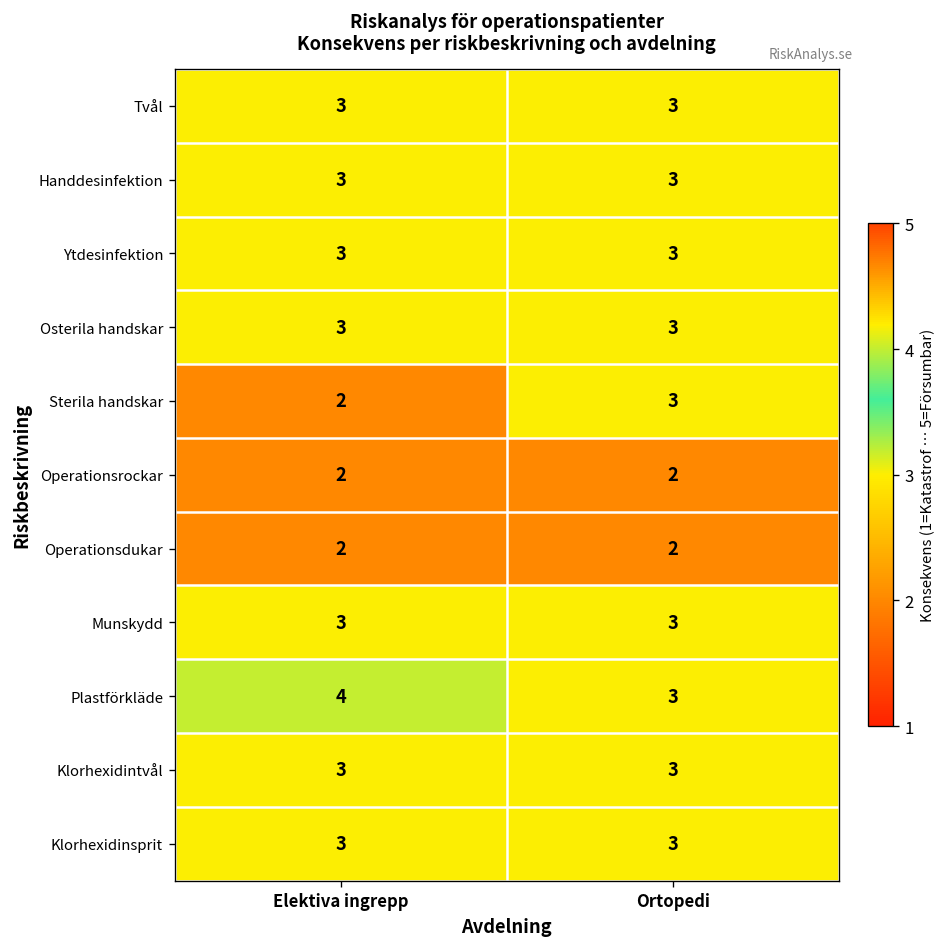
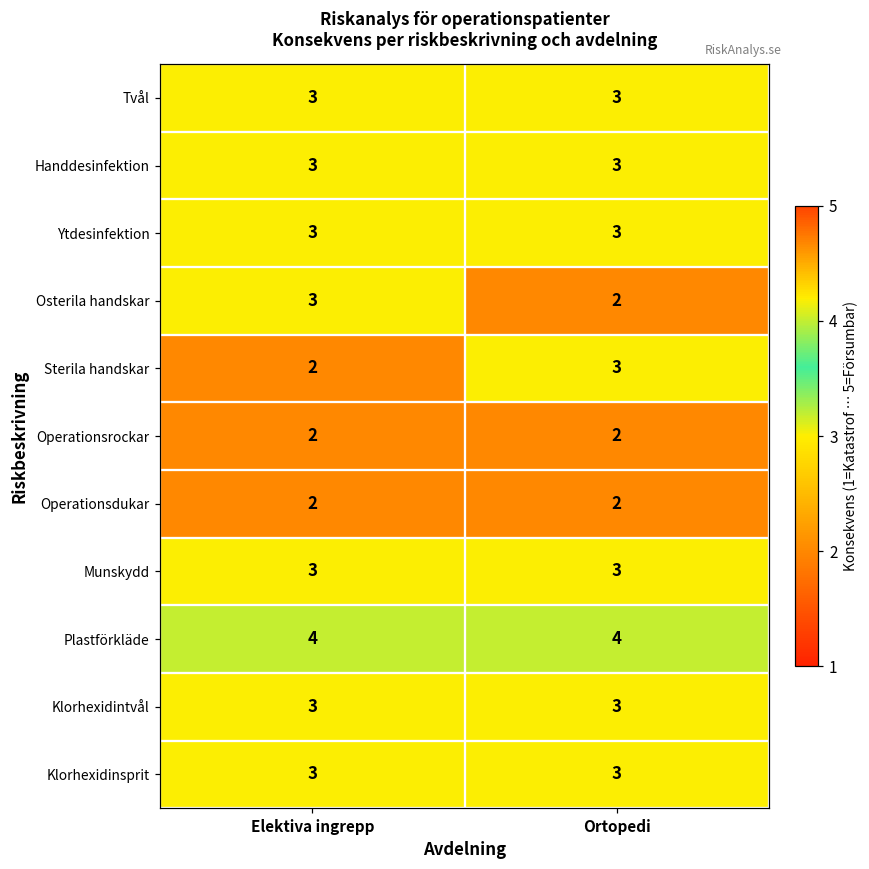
  {
    "Tvål": {
      "Elektiva ingrepp": 3,
      "Ortopedi": 3
    },
    "Handdesinfektion": {
      "Elektiva ingrepp": 3,
      "Ortopedi": 3
    },
    "Ytdesinfektion": {
      "Elektiva ingrepp": 3,
      "Ortopedi": 3
    },
    "Osterila handskar": {
      "Elektiva ingrepp": 3,
-     "Ortopedi": 3
+     "Ortopedi": 2
    },
    "Sterila handskar": {
      "Elektiva ingrepp": 2,
      "Ortopedi": 3
    },
    "Operationsrockar": {
      "Elektiva ingrepp": 2,
      "Ortopedi": 2
    },
    "Operationsdukar": {
      "Elektiva ingrepp": 2,
      "Ortopedi": 2
    },
    "Munskydd": {
      "Elektiva ingrepp": 3,
      "Ortopedi": 3
    },
    "Plastförkläde": {
      "Elektiva ingrepp": 4,
-     "Ortopedi": 3
+     "Ortopedi": 4
    },
    "Klorhexidintvål": {
      "Elektiva ingrepp": 3,
      "Ortopedi": 3
    },
    "Klorhexidinsprit": {
      "Elektiva ingrepp": 3,
      "Ortopedi": 3
    }
  }
